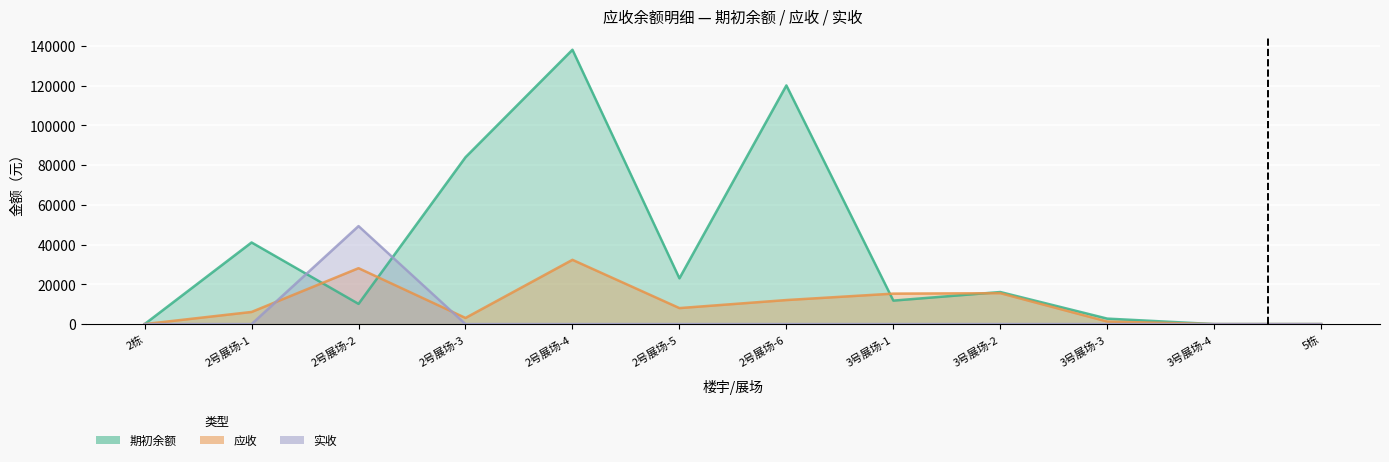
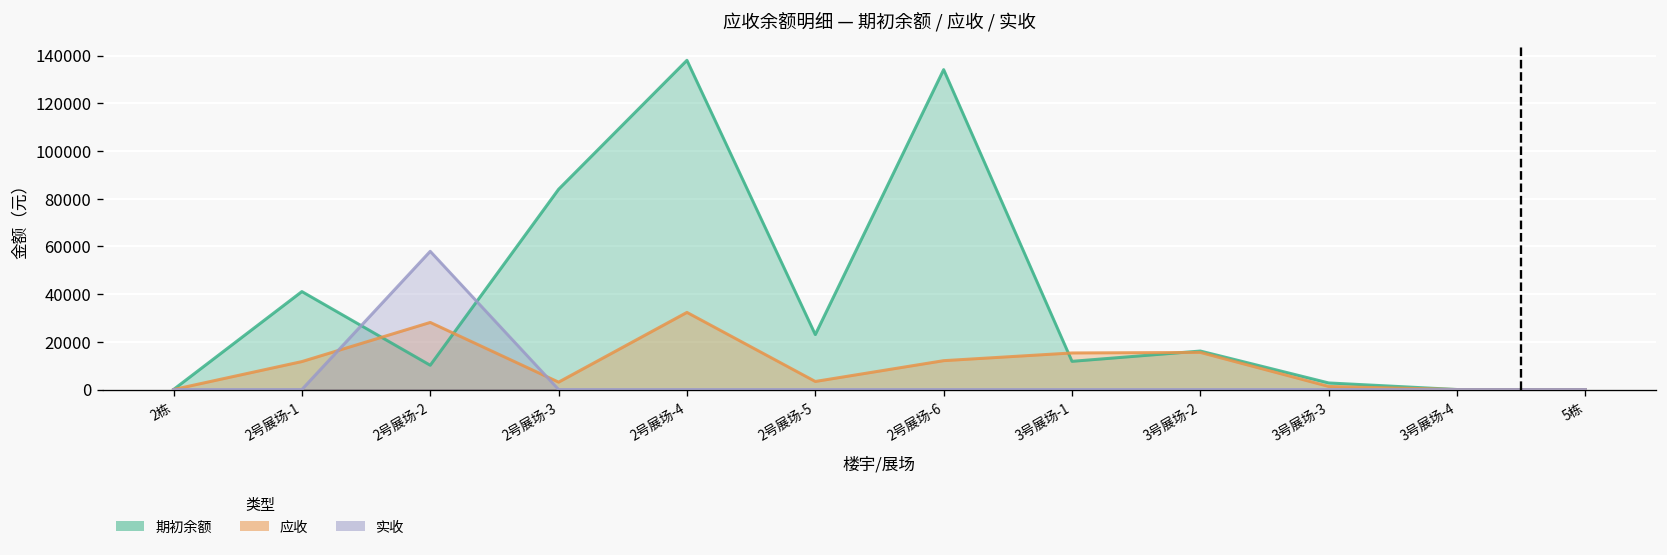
  {
    "期初余额": {
      "2号展场-1": 41000,
      "2号展场-2": 10000,
      "2号展场-3": 84000,
      "2号展场-4": 138000,
      "2号展场-5": 23000,
-     "2号展场-6": 120000,
+     "2号展场-6": 134000,
      "3号展场-1": 12000,
      "3号展场-3": 3000
    },
    "应收": {
-     "2号展场-1": 6000,
+     "2号展场-1": 12000,
      "2号展场-2": 28000,
      "2号展场-3": 3000,
      "2号展场-4": 32000,
-     "2号展场-5": 8000,
+     "2号展场-5": 3000,
      "2号展场-6": 12000,
      "3号展场-1": 15000
    },
    "实收": {
      "2号展场-1": 0,
-     "2号展场-2": 49000,
+     "2号展场-2": 58000,
      "2号展场-3": 0,
      "2号展场-4": 0,
      "2号展场-5": 0,
      "2号展场-6": 0,
      "3号展场-1": 0,
      "3号展场-2": 0
    }
  }
